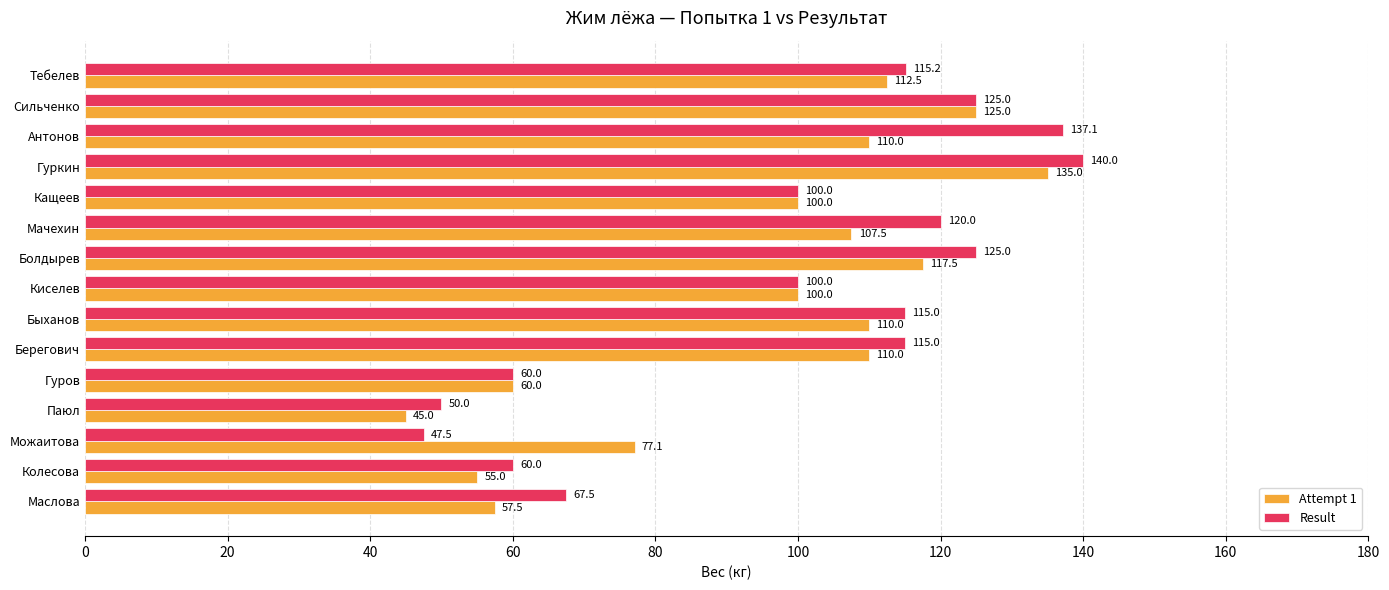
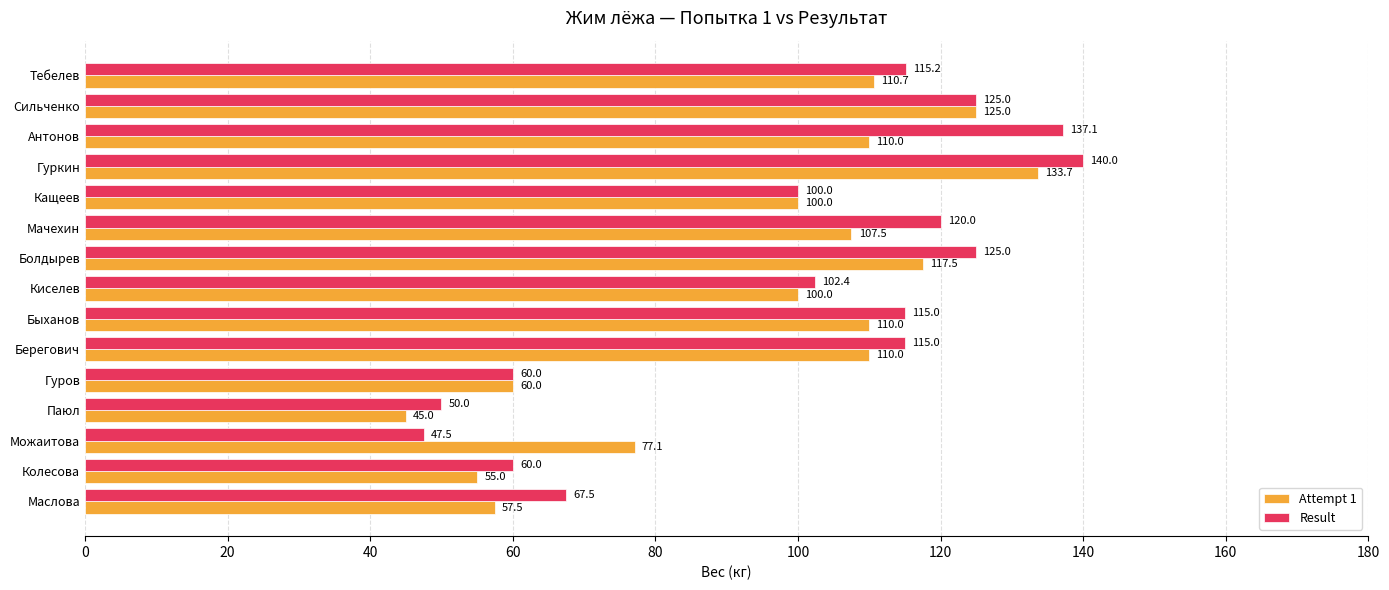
  {
    "Attempt 1": {
-     "Тебелев": 112.5,
+     "Тебелев": 110.7,
      "Сильченко": 125.0,
      "Антонов": 110.0,
-     "Гуркин": 135.0,
+     "Гуркин": 133.7,
      "Кащеев": 100.0,
      "Мачехин": 107.5,
      "Болдырев": 117.5,
      "Киселев": 100.0,
      "Быханов": 110.0,
      "Берегович": 110.0,
      "Гуров": 60.0,
      "Паюл": 45.0,
      "Можаитова": 77.1,
      "Колесова": 55.0,
      "Маслова": 57.5
    },
    "Result": {
      "Тебелев": 115.2,
      "Сильченко": 125.0,
      "Антонов": 137.1,
      "Гуркин": 140.0,
      "Кащеев": 100.0,
      "Мачехин": 120.0,
      "Болдырев": 125.0,
-     "Киселев": 100.0,
+     "Киселев": 102.4,
      "Быханов": 115.0,
      "Берегович": 115.0,
      "Гуров": 60.0,
      "Паюл": 50.0,
      "Можаитова": 47.5,
      "Колесова": 60.0,
      "Маслова": 67.5
    }
  }
